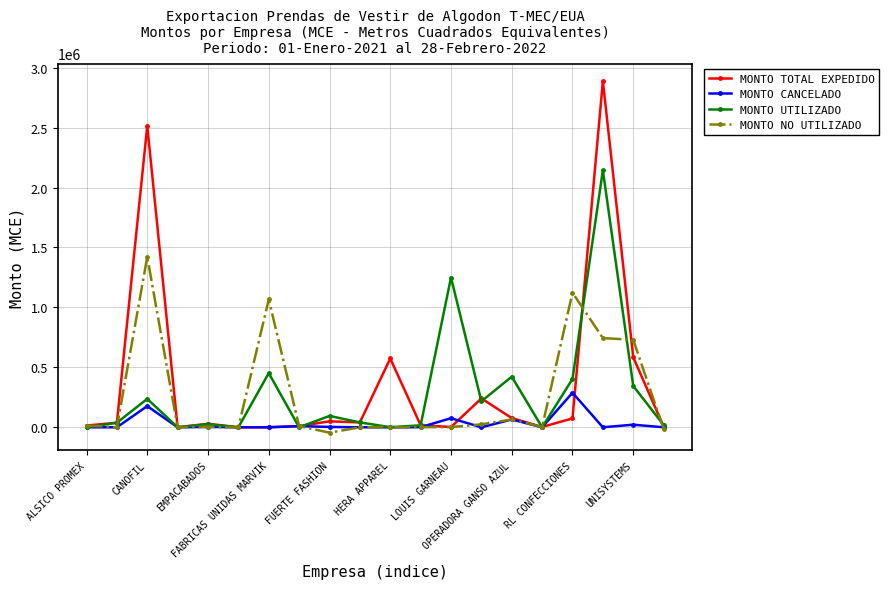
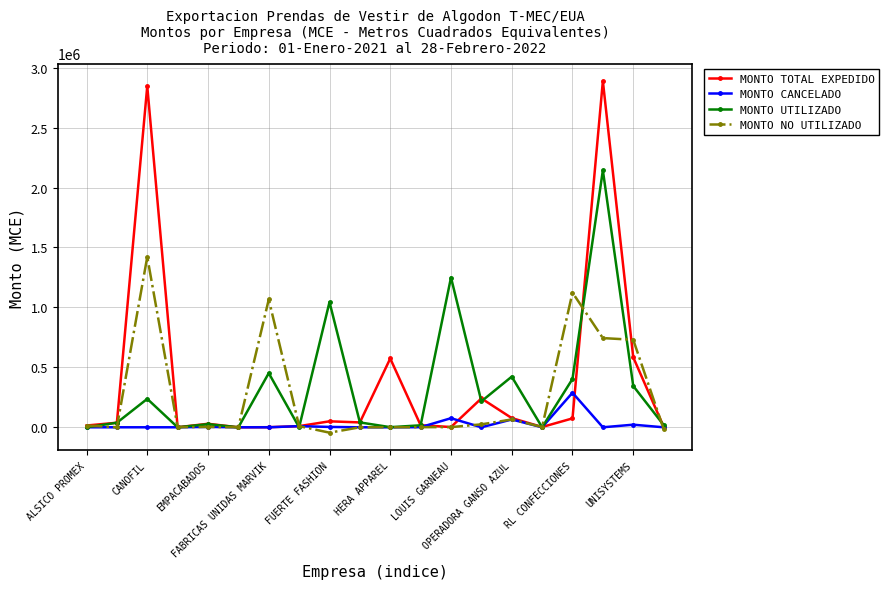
  {
    "MONTO TOTAL EXPEDIDO": {
-     "CANOFIL": 2510000,
+     "CANOFIL": 2850000,
      "FUERTE FASHION": 50000,
      "HERA APPAREL": 570000,
      "RL CONFECCIONES": 70000,
      "UNISYSTEMS": 580000
    },
    "MONTO CANCELADO": {
-     "CANOFIL": 180000,
+     "CANOFIL": 0,
      "FUERTE FASHION": 0,
      "LOUIS GARNEAU": 80000,
      "RL CONFECCIONES": 290000,
      "UNISYSTEMS": 20000
    },
    "MONTO UTILIZADO": {
      "CANOFIL": 240000,
      "FABRICAS UNIDAS MARVIK": 450000,
-     "FUERTE FASHION": 90000,
+     "FUERTE FASHION": 1040000,
      "LOUIS GARNEAU": 1250000,
      "OPERADORA GANSO AZUL": 420000,
      "RL CONFECCIONES": 400000,
      "UNISYSTEMS": 340000
    },
    "MONTO NO UTILIZADO": {
      "CANOFIL": 1420000,
      "FABRICAS UNIDAS MARVIK": 1070000,
      "FUERTE FASHION": -40000,
      "RL CONFECCIONES": 1120000,
      "UNISYSTEMS": 730000
    }
  }
